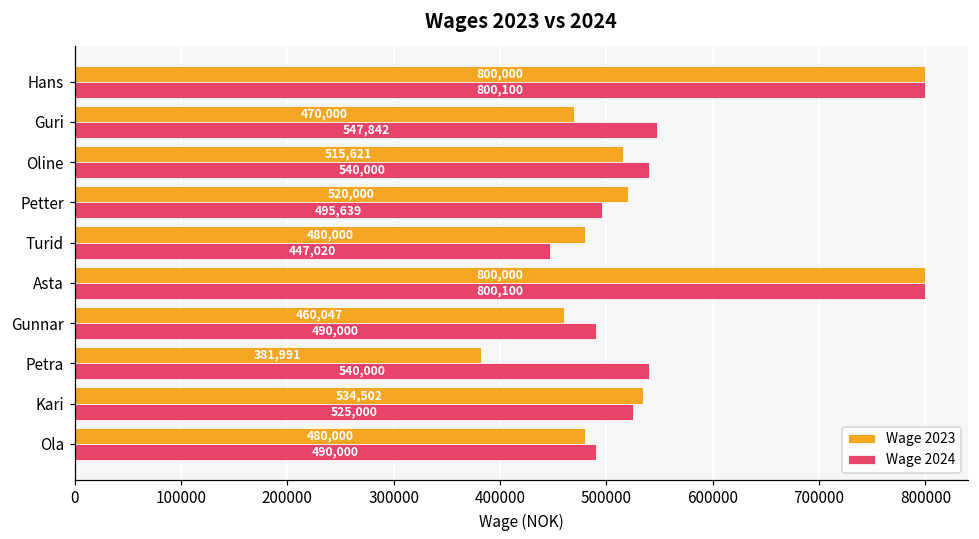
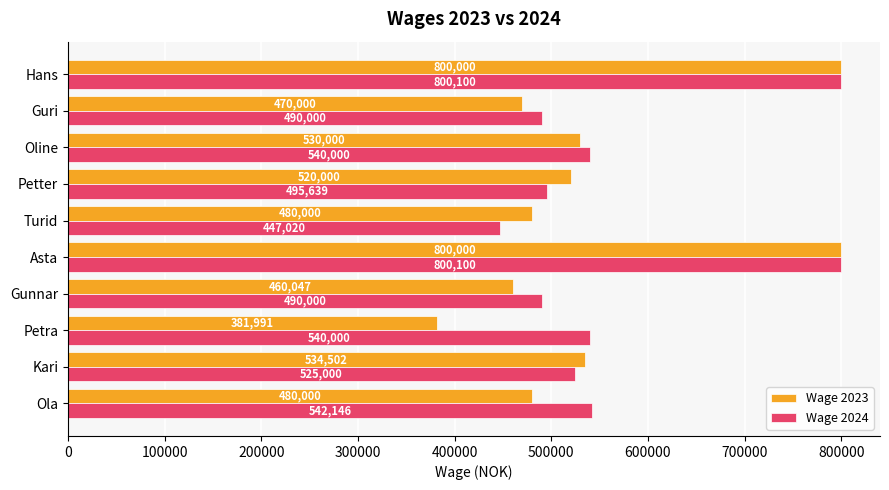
  {
    "Wage 2023": {
      "Hans": "800,000",
      "Guri": "470,000",
-     "Oline": "515,621",
+     "Oline": "530,000",
      "Petter": "520,000",
      "Turid": "480,000",
      "Asta": "800,000",
      "Gunnar": "460,047",
      "Petra": "381,991",
      "Kari": "534,502",
      "Ola": "480,000"
    },
    "Wage 2024": {
      "Hans": "800,100",
-     "Guri": "547,842",
+     "Guri": "490,000",
      "Oline": "540,000",
      "Petter": "495,639",
      "Turid": "447,020",
      "Asta": "800,100",
      "Gunnar": "490,000",
      "Petra": "540,000",
      "Kari": "525,000",
-     "Ola": "490,000"
+     "Ola": "542,146"
    }
  }
